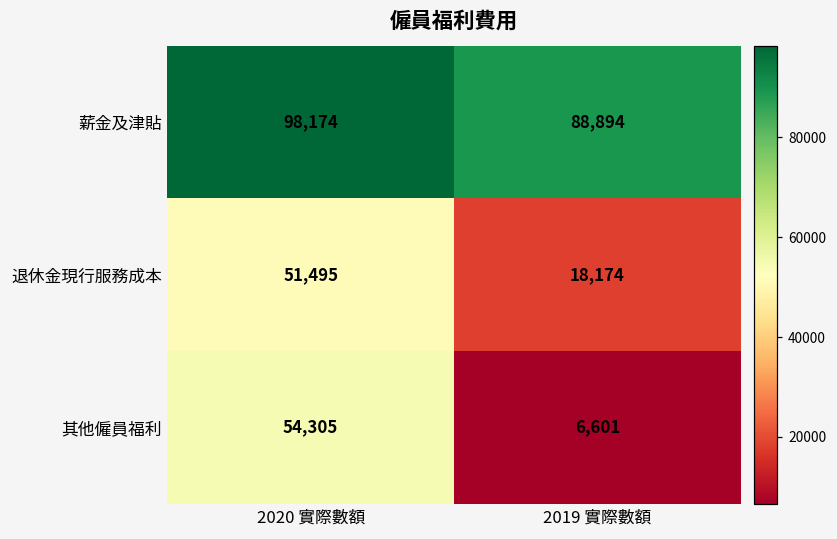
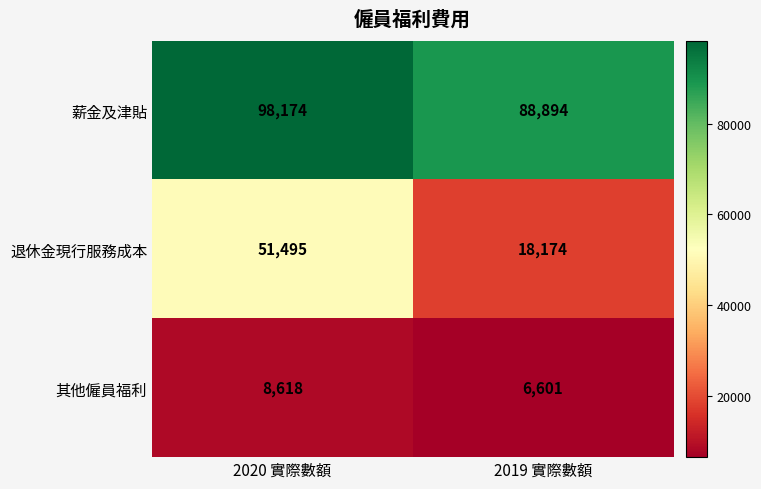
  {
    "薪金及津貼": {
      "2020 實際數額": "98,174",
      "2019 實際數額": "88,894"
    },
    "退休金現行服務成本": {
      "2020 實際數額": "51,495",
      "2019 實際數額": "18,174"
    },
    "其他僱員福利": {
-     "2020 實際數額": "54,305",
+     "2020 實際數額": "8,618",
      "2019 實際數額": "6,601"
    }
  }
